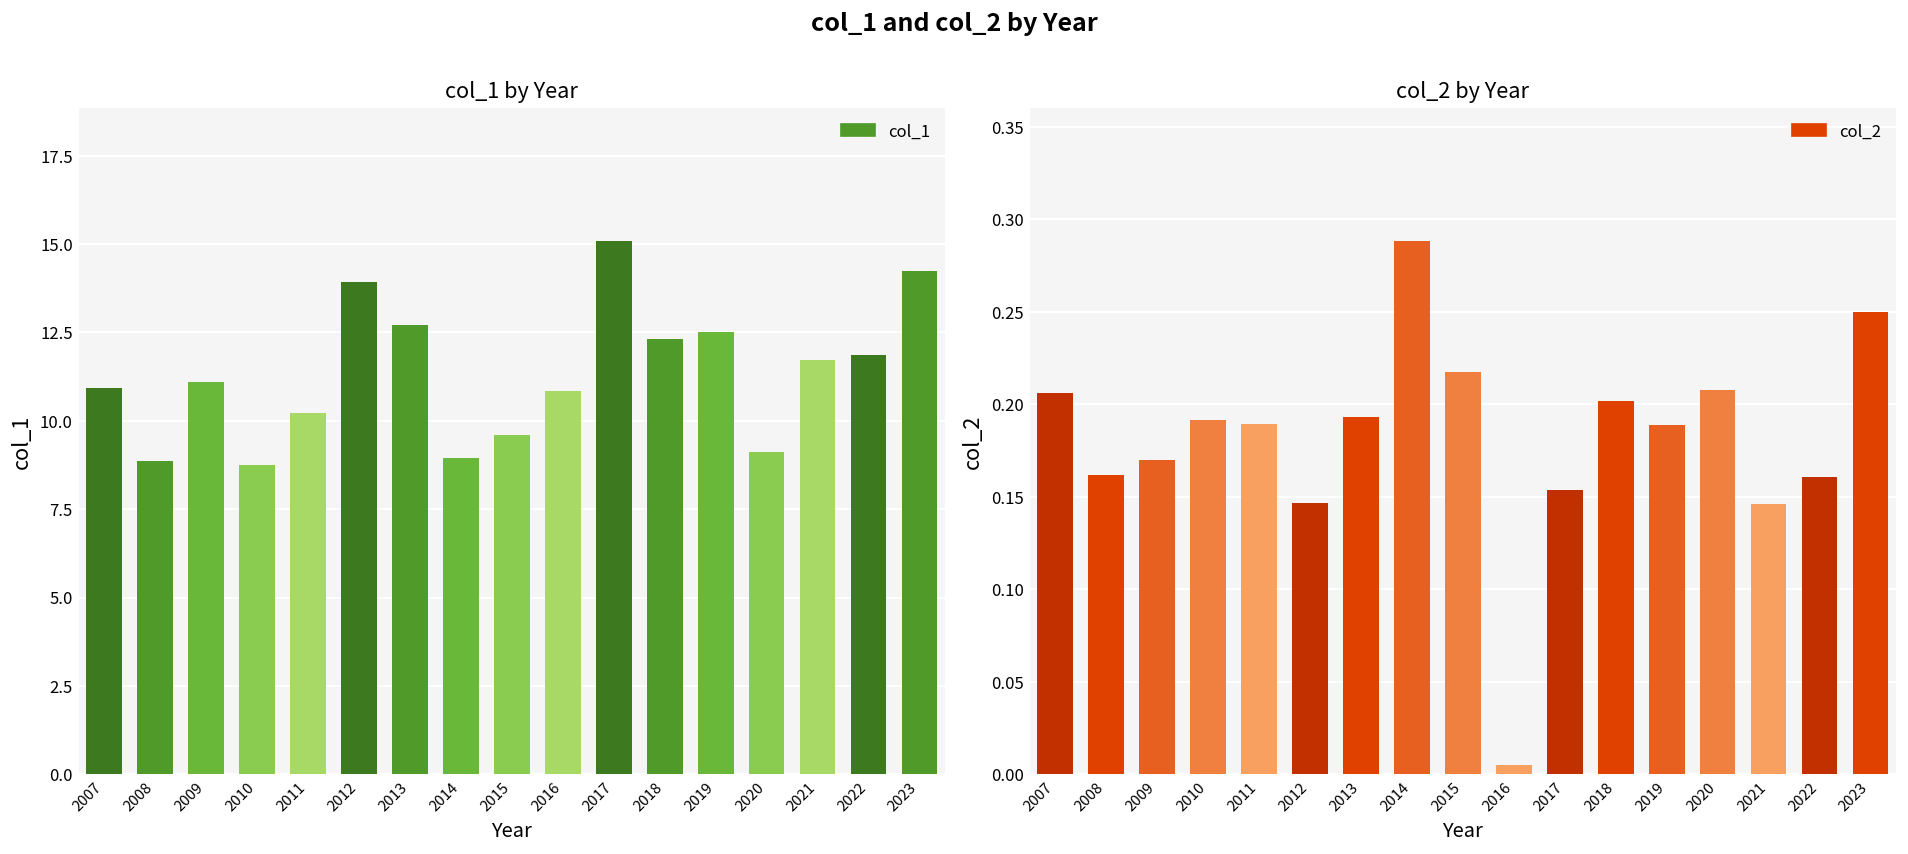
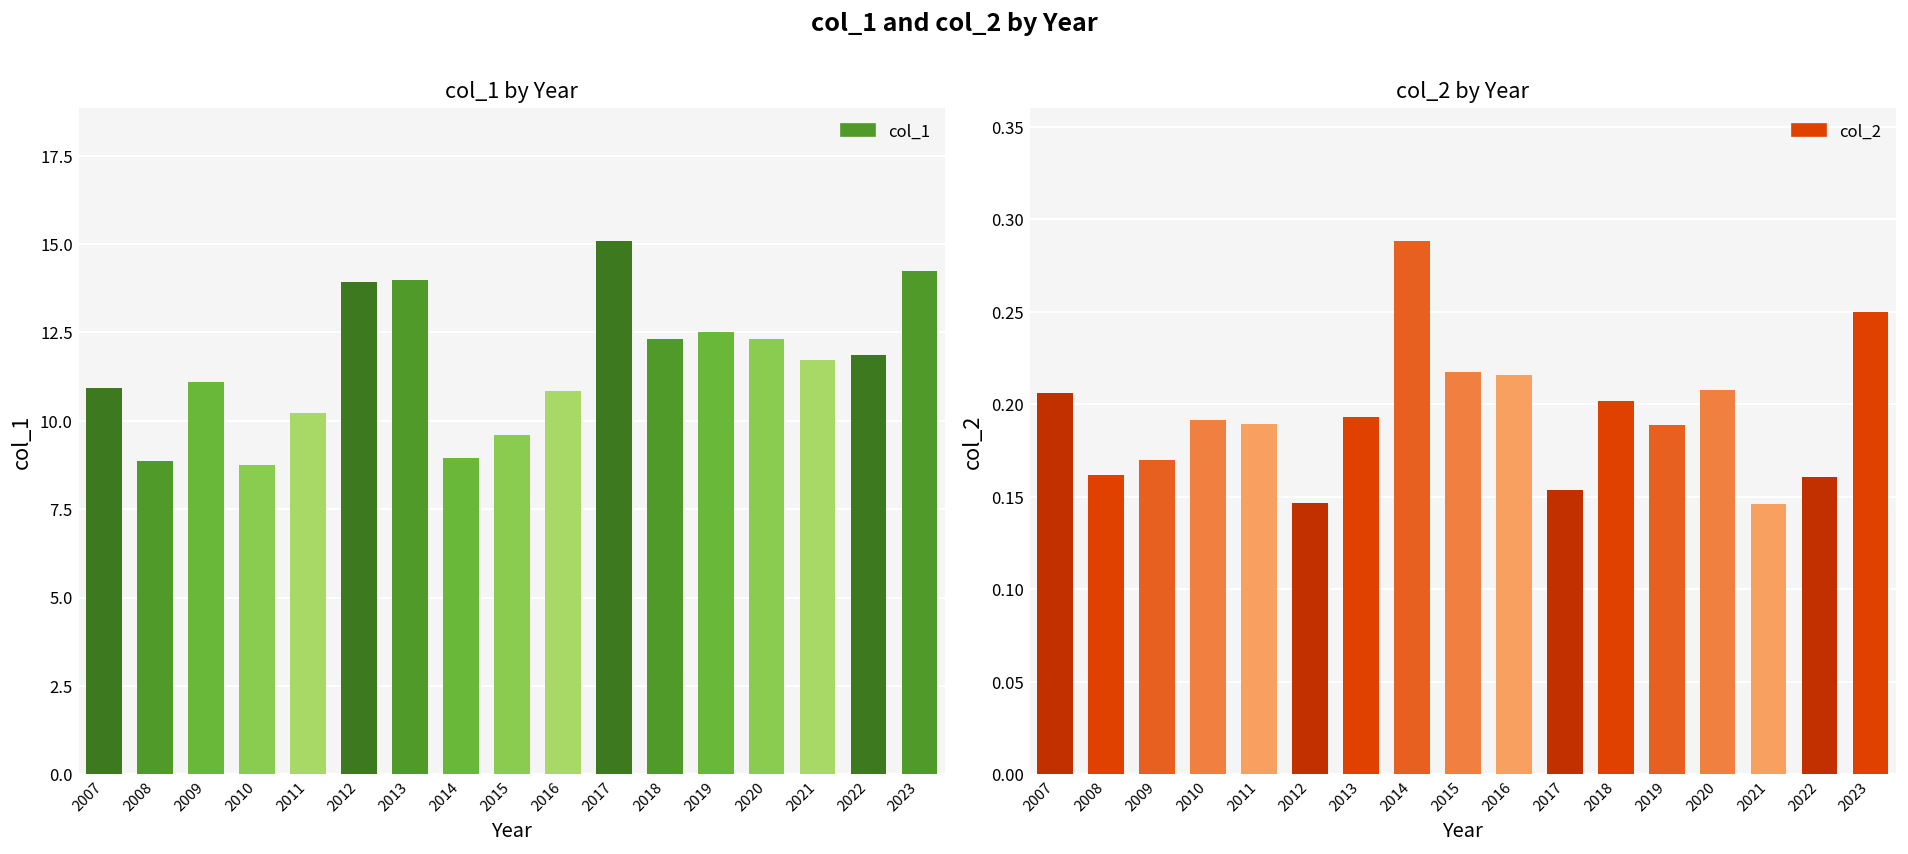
  {
    "col_1 by Year": {
      "2007": 10.9,
      "2008": 8.9,
      "2009": 11.1,
      "2010": 8.8,
      "2011": 10.2,
      "2012": 13.9,
-     "2013": 12.7,
+     "2013": 14.0,
      "2014": 8.9,
      "2015": 9.6,
      "2016": 10.9,
      "2017": 15.1,
      "2018": 12.3,
      "2019": 12.5,
-     "2020": 9.1,
+     "2020": 12.3,
      "2021": 11.7,
      "2022": 11.9,
      "2023": 14.2
    },
    "col_2 by Year": {
      "2007": 0.206,
      "2008": 0.162,
      "2009": 0.170,
      "2010": 0.192,
      "2011": 0.189,
      "2012": 0.147,
      "2013": 0.193,
      "2014": 0.288,
      "2015": 0.217,
-     "2016": 0.005,
+     "2016": 0.216,
      "2017": 0.153,
      "2018": 0.202,
      "2019": 0.189,
      "2020": 0.208,
      "2021": 0.146,
      "2022": 0.161,
      "2023": 0.250
    }
  }
